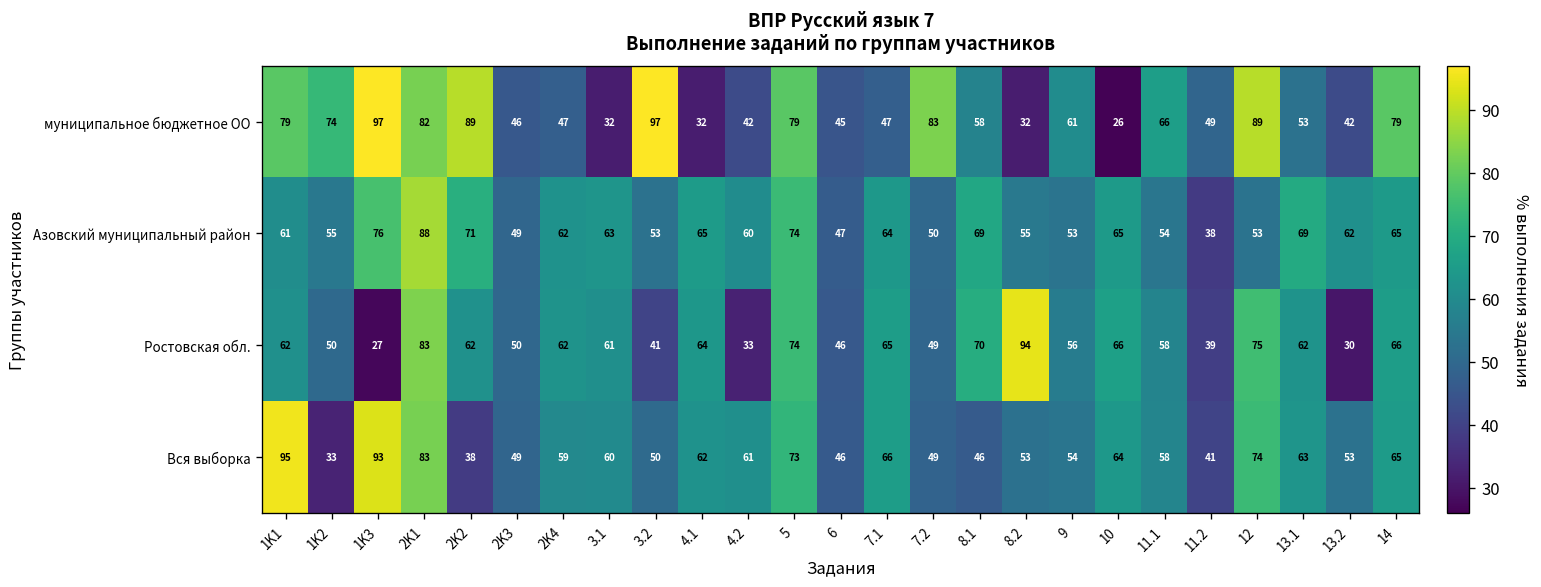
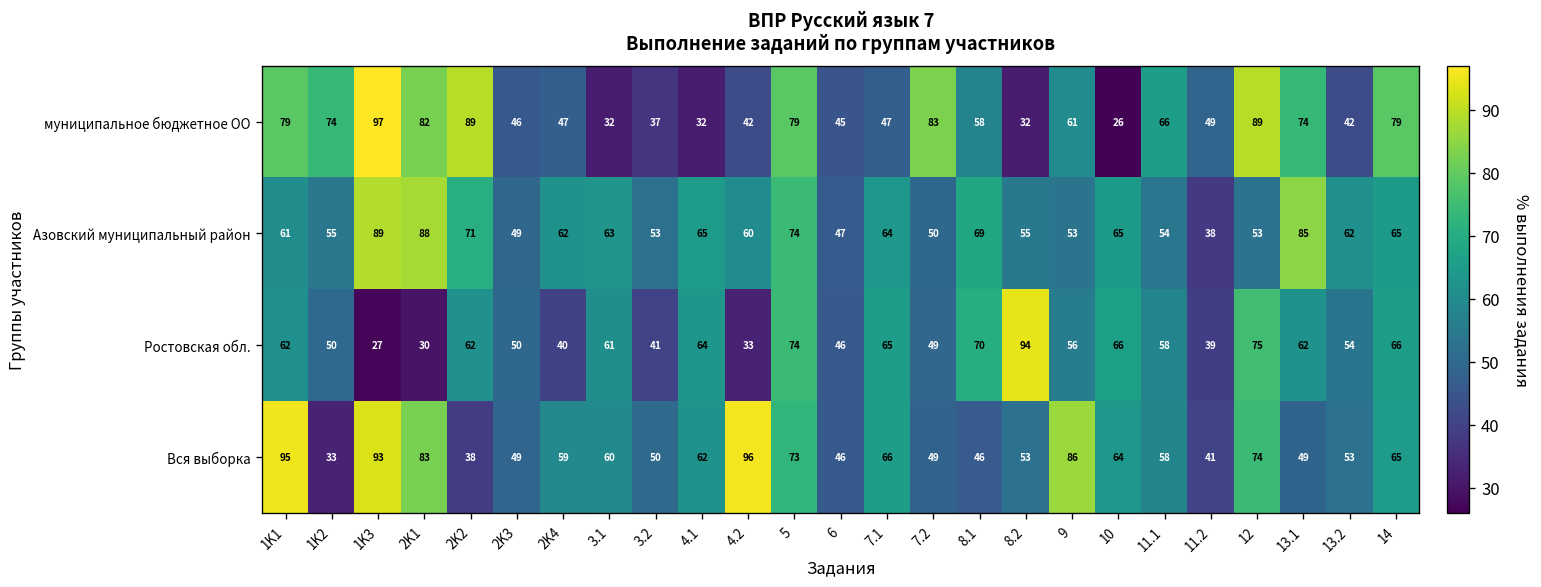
  {
    "муниципальное бюджетное ОО": {
      "1K1": 79,
      "1K2": 74,
      "1K3": 97,
      "2K1": 82,
      "2K2": 89,
      "2K3": 46,
      "2K4": 47,
      "3.1": 32,
-     "3.2": 97,
+     "3.2": 37,
      "4.1": 32,
      "4.2": 42,
      "5": 79,
      "6": 45,
      "7.1": 47,
      "7.2": 83,
      "8.1": 58,
      "8.2": 32,
      "9": 61,
      "10": 26,
      "11.1": 66,
      "11.2": 49,
      "12": 89,
-     "13.1": 53,
+     "13.1": 74,
      "13.2": 42,
      "14": 79
    },
    "Азовский муниципальный район": {
      "1K1": 61,
      "1K2": 55,
-     "1K3": 76,
+     "1K3": 89,
      "2K1": 88,
      "2K2": 71,
      "2K3": 49,
      "2K4": 62,
      "3.1": 63,
      "3.2": 53,
      "4.1": 65,
      "4.2": 60,
      "5": 74,
      "6": 47,
      "7.1": 64,
      "7.2": 50,
      "8.1": 69,
      "8.2": 55,
      "9": 53,
      "10": 65,
      "11.1": 54,
      "11.2": 38,
      "12": 53,
-     "13.1": 69,
+     "13.1": 85,
      "13.2": 62,
      "14": 65
    },
    "Ростовская обл.": {
      "1K1": 62,
      "1K2": 50,
      "1K3": 27,
-     "2K1": 83,
+     "2K1": 30,
      "2K2": 62,
      "2K3": 50,
-     "2K4": 62,
+     "2K4": 40,
      "3.1": 61,
      "3.2": 41,
      "4.1": 64,
      "4.2": 33,
      "5": 74,
      "6": 46,
      "7.1": 65,
      "7.2": 49,
      "8.1": 70,
      "8.2": 94,
      "9": 56,
      "10": 66,
      "11.1": 58,
      "11.2": 39,
      "12": 75,
      "13.1": 62,
-     "13.2": 30,
+     "13.2": 54,
      "14": 66
    },
    "Вся выборка": {
      "1K1": 95,
      "1K2": 33,
      "1K3": 93,
      "2K1": 83,
      "2K2": 38,
      "2K3": 49,
      "2K4": 59,
      "3.1": 60,
      "3.2": 50,
      "4.1": 62,
-     "4.2": 61,
+     "4.2": 96,
      "5": 73,
      "6": 46,
      "7.1": 66,
      "7.2": 49,
      "8.1": 46,
      "8.2": 53,
-     "9": 54,
+     "9": 86,
      "10": 64,
      "11.1": 58,
      "11.2": 41,
      "12": 74,
-     "13.1": 63,
+     "13.1": 49,
      "13.2": 53,
      "14": 65
    }
  }
